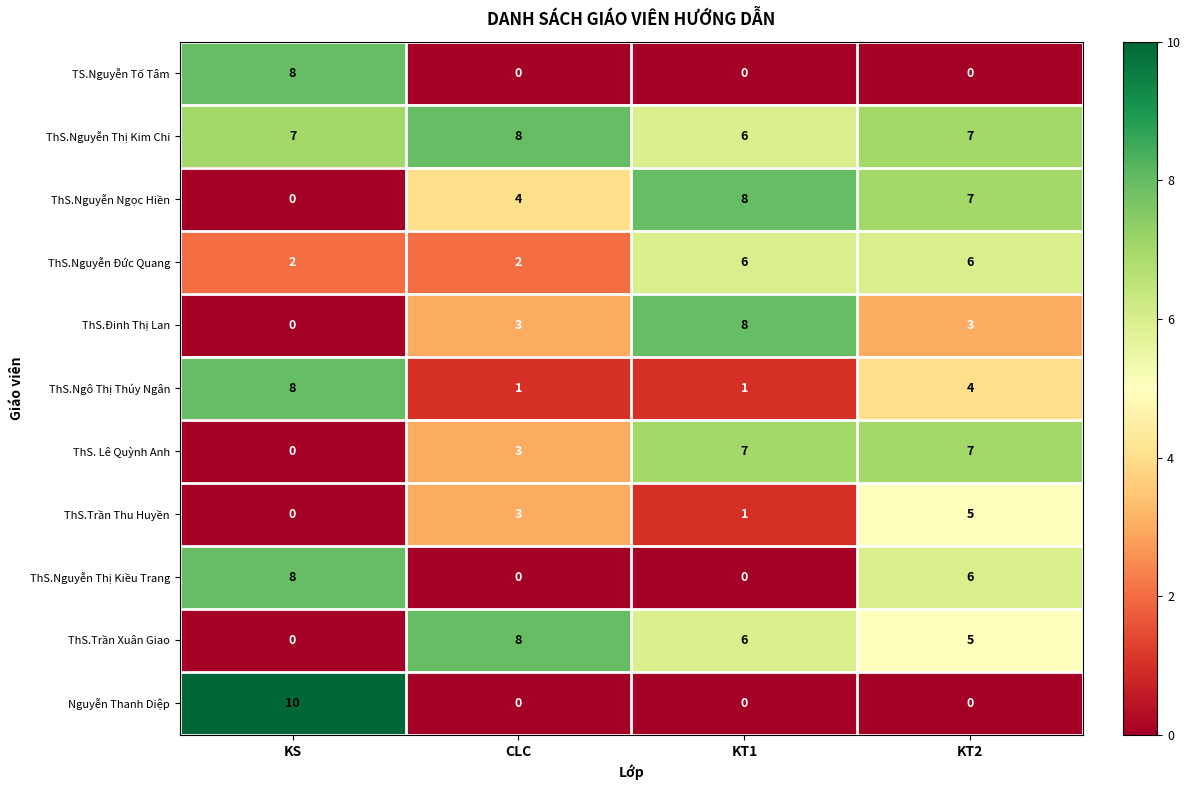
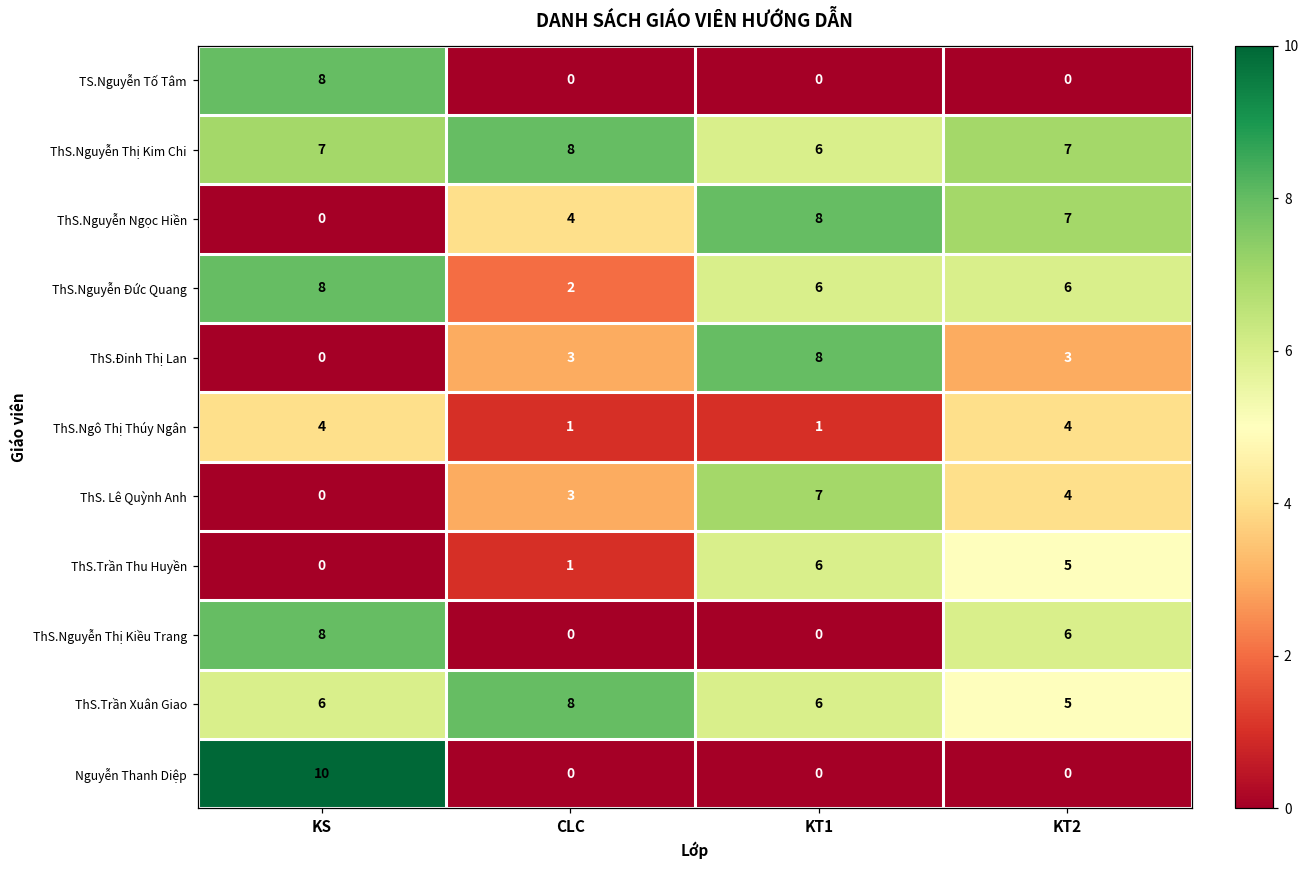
  {
    "TS.Nguyễn Tố Tâm": {
      "KS": 8,
      "CLC": 0,
      "KT1": 0,
      "KT2": 0
    },
    "ThS.Nguyễn Thị Kim Chi": {
      "KS": 7,
      "CLC": 8,
      "KT1": 6,
      "KT2": 7
    },
    "ThS.Nguyễn Ngọc Hiền": {
      "KS": 0,
      "CLC": 4,
      "KT1": 8,
      "KT2": 7
    },
    "ThS.Nguyễn Đức Quang": {
-     "KS": 2,
+     "KS": 8,
      "CLC": 2,
      "KT1": 6,
      "KT2": 6
    },
    "ThS.Đinh Thị Lan": {
      "KS": 0,
      "CLC": 3,
      "KT1": 8,
      "KT2": 3
    },
    "ThS.Ngô Thị Thúy Ngân": {
-     "KS": 8,
+     "KS": 4,
      "CLC": 1,
      "KT1": 1,
      "KT2": 4
    },
    "ThS. Lê Quỳnh Anh": {
      "KS": 0,
      "CLC": 3,
      "KT1": 7,
-     "KT2": 7
+     "KT2": 4
    },
    "ThS.Trần Thu Huyền": {
      "KS": 0,
-     "CLC": 3,
-     "KT1": 1,
+     "CLC": 1,
+     "KT1": 6,
      "KT2": 5
    },
    "ThS.Nguyễn Thị Kiều Trang": {
      "KS": 8,
      "CLC": 0,
      "KT1": 0,
      "KT2": 6
    },
    "ThS.Trần Xuân Giao": {
-     "KS": 0,
+     "KS": 6,
      "CLC": 8,
      "KT1": 6,
      "KT2": 5
    },
    "Nguyễn Thanh Diệp": {
      "KS": 10,
      "CLC": 0,
      "KT1": 0,
      "KT2": 0
    }
  }
